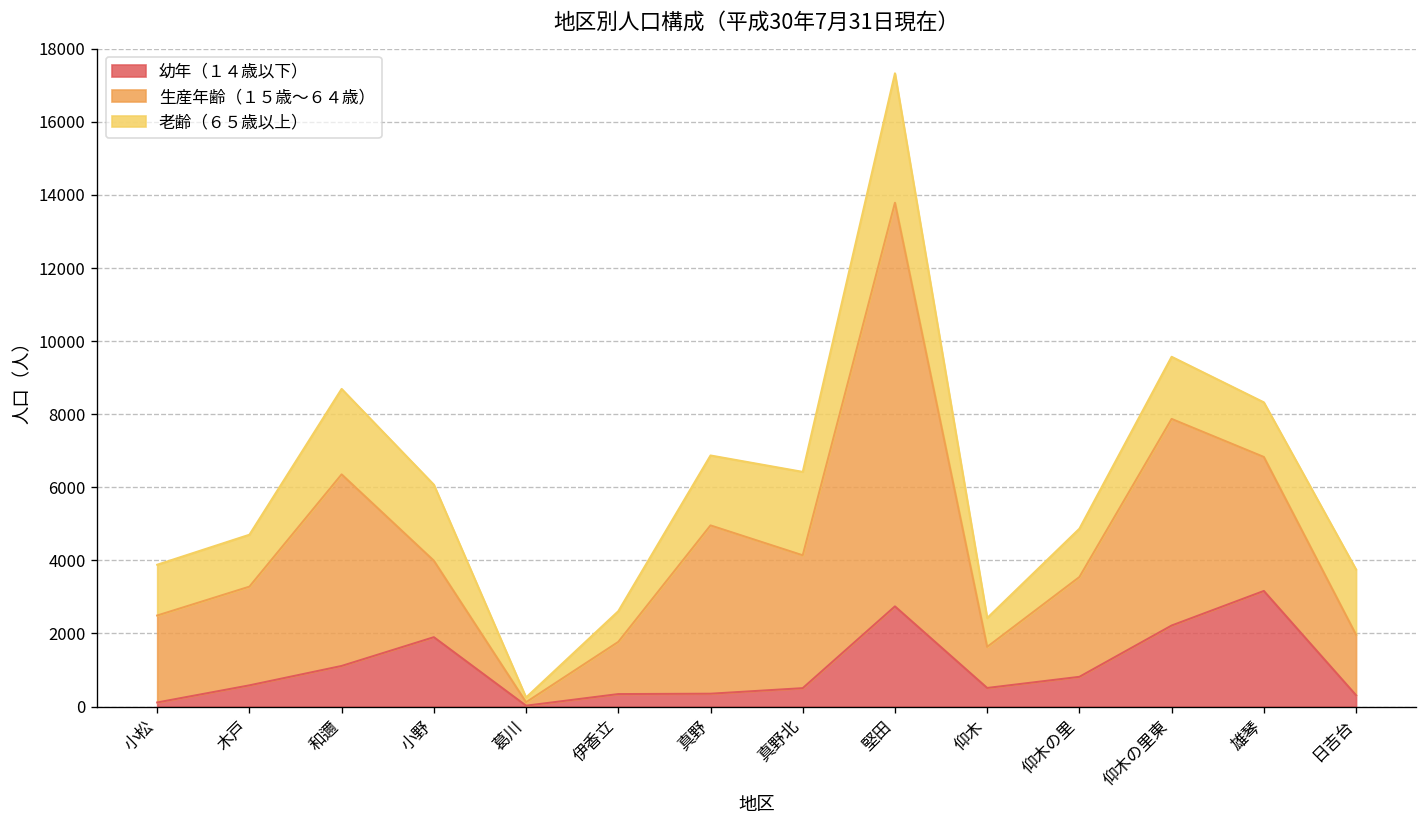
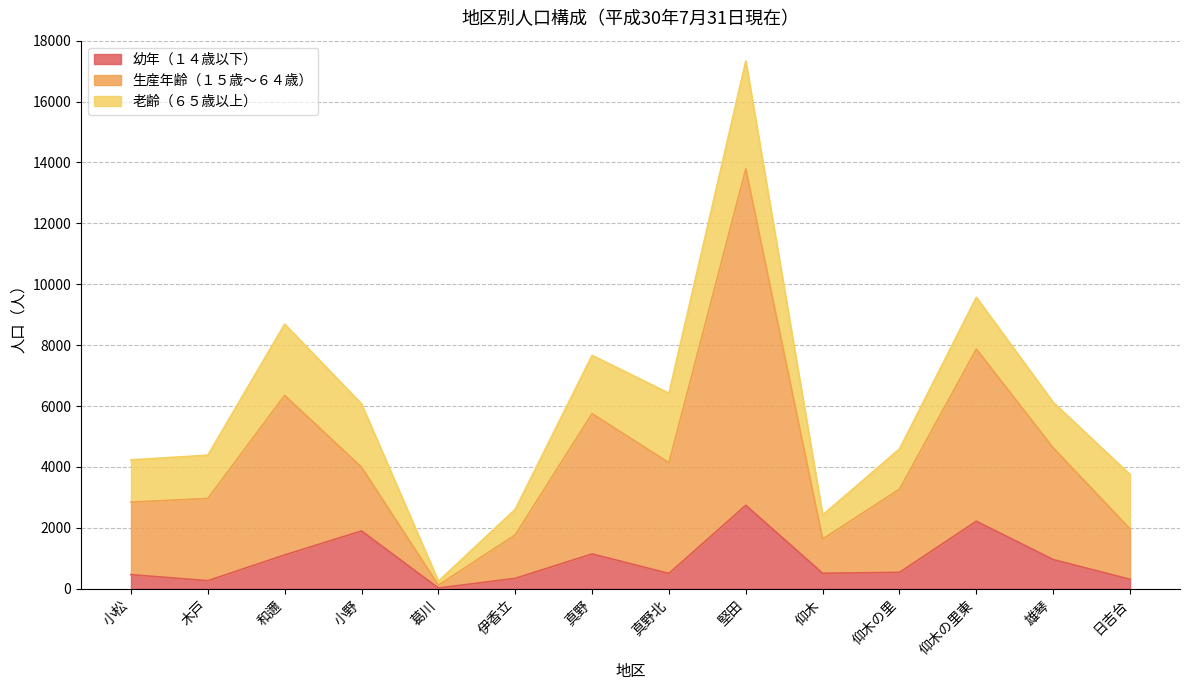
  {
    "幼年（１４歳以下）": {
-     "小松": 100,
-     "木戸": 600,
+     "小松": 500,
+     "木戸": 300,
      "和邇": 1100,
      "小野": 1900,
      "葛川": 0,
      "伊香立": 300,
-     "真野": 400,
+     "真野": 1100,
      "真野北": 500,
      "堅田": 2700,
      "仰木": 500,
-     "仰木の里": 800,
+     "仰木の里": 500,
      "仰木の里東": 2200,
-     "雄琴": 3200,
+     "雄琴": 1000,
      "日吉台": 300
    }
  }
